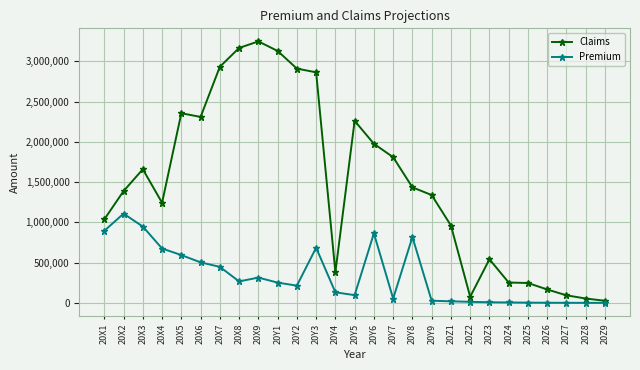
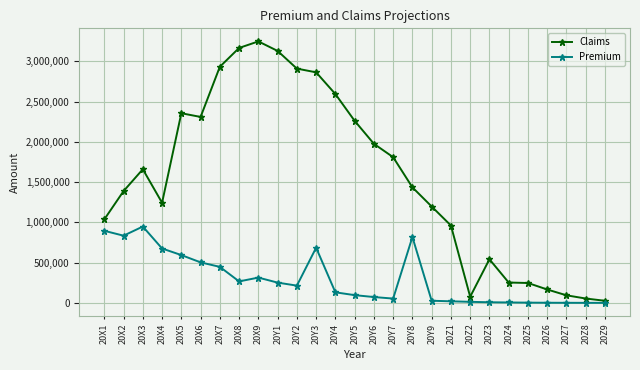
  {
    "Claims": {
      "20X1": "1,000,000",
      "20X2": "1,400,000",
      "20X3": "1,700,000",
      "20X4": "1,200,000",
      "20X5": "2,400,000",
      "20X6": "2,300,000",
      "20X7": "2,900,000",
      "20X8": "3,200,000",
      "20X9": "3,200,000",
      "20Y1": "3,100,000",
      "20Y2": "2,900,000",
      "20Y3": "2,900,000",
-     "20Y4": "400,000",
+     "20Y4": "2,600,000",
      "20Y5": "2,300,000",
      "20Y6": "2,000,000",
      "20Y7": "1,800,000",
      "20Y8": "1,400,000",
-     "20Y9": "1,300,000",
+     "20Y9": "1,200,000",
      "20Z1": "1,000,000",
      "20Z2": "100,000",
      "20Z3": "500,000",
      "20Z4": "300,000",
      "20Z5": "200,000",
      "20Z6": "200,000",
      "20Z7": "100,000",
      "20Z8": "100,000"
    },
    "Premium": {
      "20X1": "900,000",
-     "20X2": "1,100,000",
+     "20X2": "800,000",
      "20X3": "900,000",
      "20X4": "700,000",
      "20X5": "600,000",
      "20X6": "500,000",
      "20X7": "400,000",
      "20X8": "300,000",
      "20X9": "300,000",
      "20Y1": "300,000",
      "20Y2": "200,000",
      "20Y3": "700,000",
      "20Y4": "100,000",
      "20Y5": "100,000",
-     "20Y6": "900,000",
+     "20Y6": "100,000",
      "20Y7": "100,000",
      "20Y8": "800,000",
      "20Y9": "0",
      "20Z1": "0",
      "20Z2": "0",
      "20Z3": "0",
      "20Z4": "0",
      "20Z5": "0",
      "20Z6": "0",
      "20Z7": "0",
      "20Z8": "0"
    }
  }
